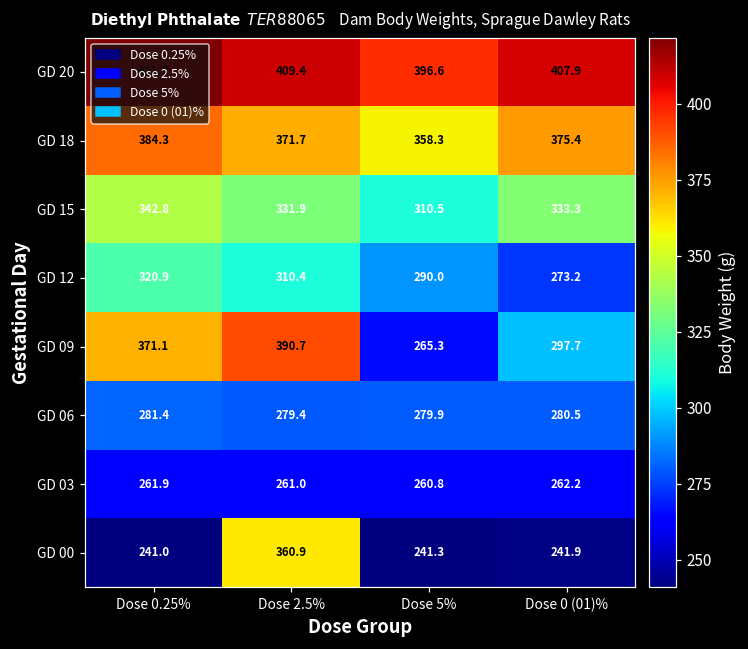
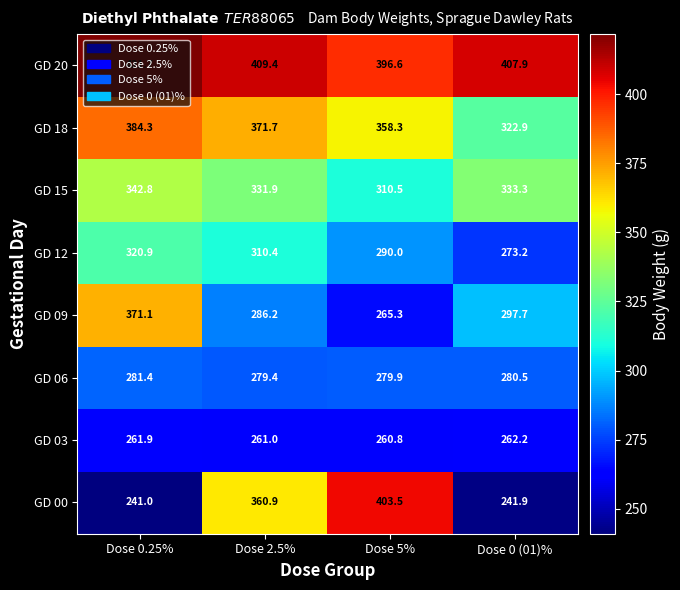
  {
    "GD 20": {
      "Dose 2.5%": 409.4,
      "Dose 5%": 396.6,
      "Dose 0 (01)%": 407.9
    },
    "GD 18": {
      "Dose 0.25%": 384.3,
      "Dose 2.5%": 371.7,
      "Dose 5%": 358.3,
-     "Dose 0 (01)%": 375.4
+     "Dose 0 (01)%": 322.9
    },
    "GD 15": {
      "Dose 0.25%": 342.8,
      "Dose 2.5%": 331.9,
      "Dose 5%": 310.5,
      "Dose 0 (01)%": 333.3
    },
    "GD 12": {
      "Dose 0.25%": 320.9,
      "Dose 2.5%": 310.4,
      "Dose 5%": 290.0,
      "Dose 0 (01)%": 273.2
    },
    "GD 09": {
      "Dose 0.25%": 371.1,
-     "Dose 2.5%": 390.7,
+     "Dose 2.5%": 286.2,
      "Dose 5%": 265.3,
      "Dose 0 (01)%": 297.7
    },
    "GD 06": {
      "Dose 0.25%": 281.4,
      "Dose 2.5%": 279.4,
      "Dose 5%": 279.9,
      "Dose 0 (01)%": 280.5
    },
    "GD 03": {
      "Dose 0.25%": 261.9,
      "Dose 2.5%": 261.0,
      "Dose 5%": 260.8,
      "Dose 0 (01)%": 262.2
    },
    "GD 00": {
      "Dose 0.25%": 241.0,
      "Dose 2.5%": 360.9,
-     "Dose 5%": 241.3,
+     "Dose 5%": 403.5,
      "Dose 0 (01)%": 241.9
    }
  }
